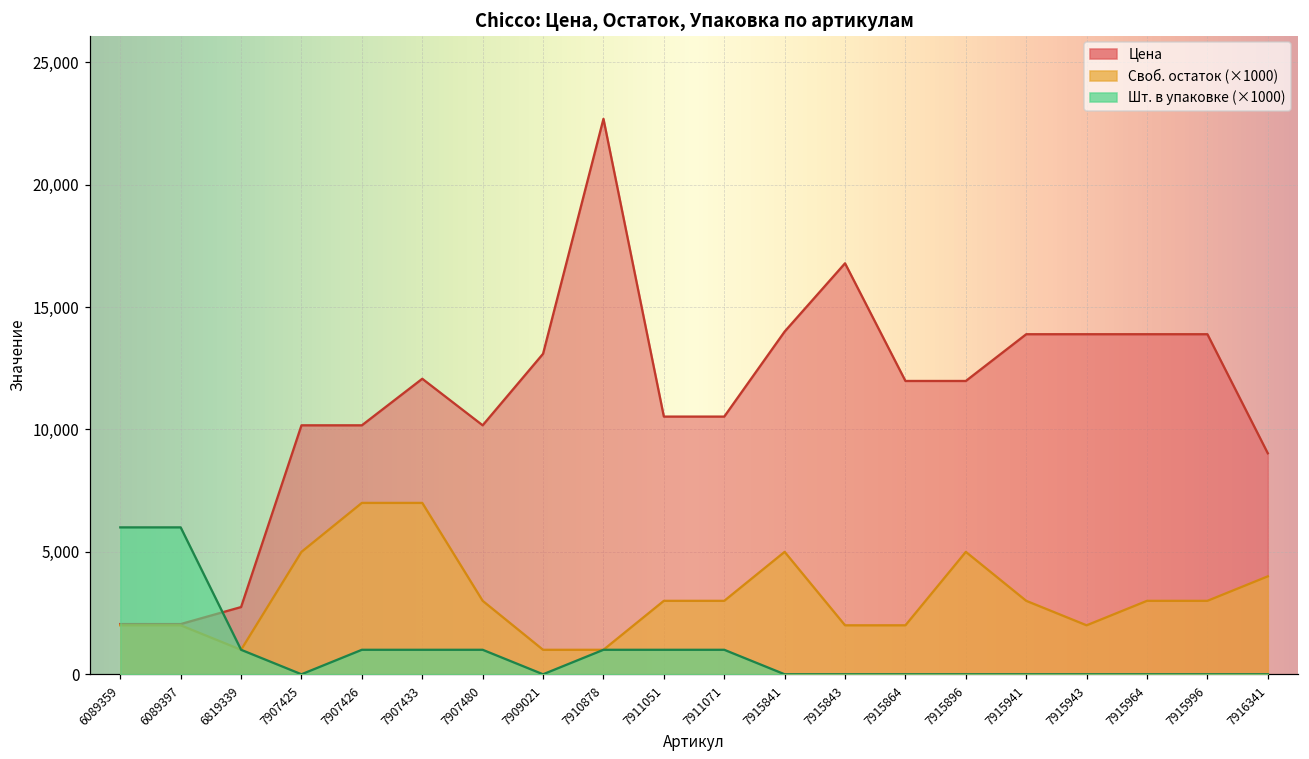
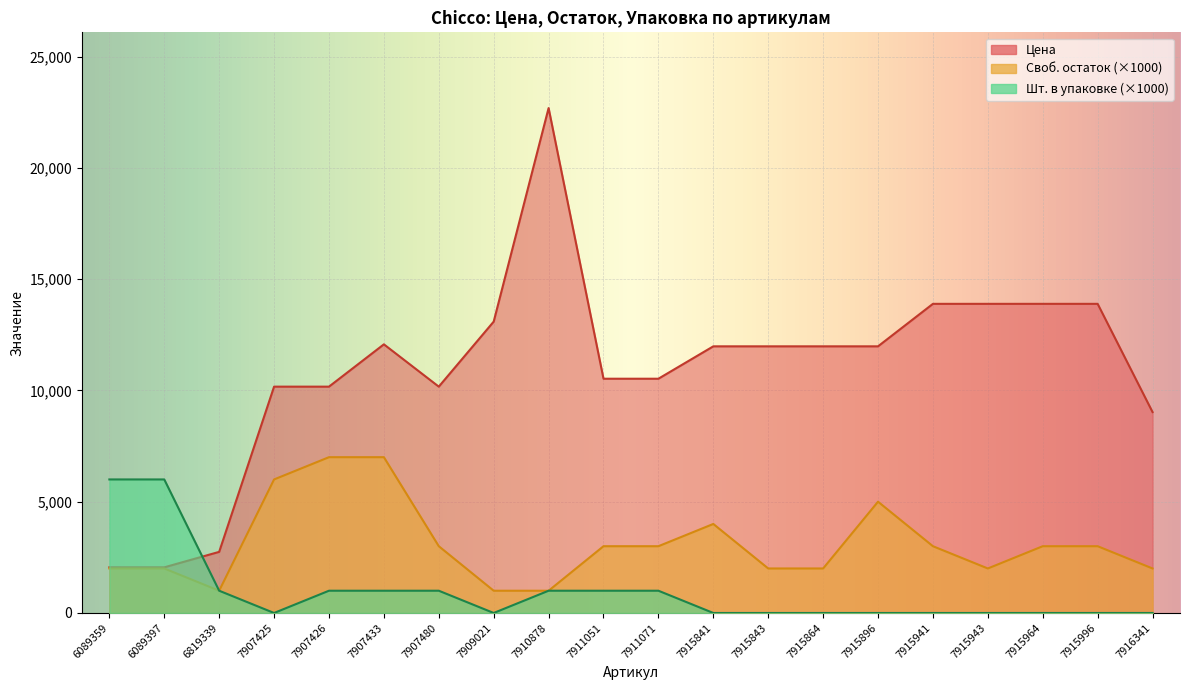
  {
    "Цена": {
      "6819339": "2,700",
      "7907425": "10,200",
      "7907426": "10,200",
      "7907433": "12,100",
      "7907480": "10,200",
      "7909021": "13,100",
      "7910878": "22,700",
      "7911051": "10,500",
      "7911071": "10,500",
-     "7915841": "14,000",
-     "7915843": "16,800",
+     "7915841": "12,000",
+     "7915843": "12,000",
      "7915864": "12,000",
      "7915896": "12,000",
      "7915941": "13,900",
      "7915943": "13,900",
      "7915964": "13,900",
      "7915996": "13,900",
      "7916341": "9,000"
    },
    "Своб. остаток (×1000)": {
-     "7907425": "5,000",
+     "7907425": "6,000",
      "7907426": "7,000",
      "7907433": "7,000",
      "7907480": "3,000",
      "7909021": "1,000",
      "7911051": "3,000",
      "7911071": "3,000",
-     "7915841": "5,000",
+     "7915841": "4,000",
      "7915843": "2,000",
      "7915864": "2,000",
      "7915896": "5,000",
      "7915941": "3,000",
      "7915943": "2,000",
      "7915964": "3,000",
      "7915996": "3,000",
-     "7916341": "4,000"
+     "7916341": "2,000"
    },
    "Шт. в упаковке (×1000)": {
      "6089359": "6,000",
      "6089397": "6,000",
      "7907425": "0",
      "7907426": "1,000",
      "7907433": "1,000",
      "7907480": "1,000",
      "7909021": "0",
      "7911051": "1,000",
      "7911071": "1,000",
      "7915841": "0",
      "7915843": "0",
      "7915864": "0",
      "7915896": "0",
      "7915941": "0",
      "7915943": "0",
      "7915964": "0",
      "7915996": "0",
      "7916341": "0"
    }
  }
